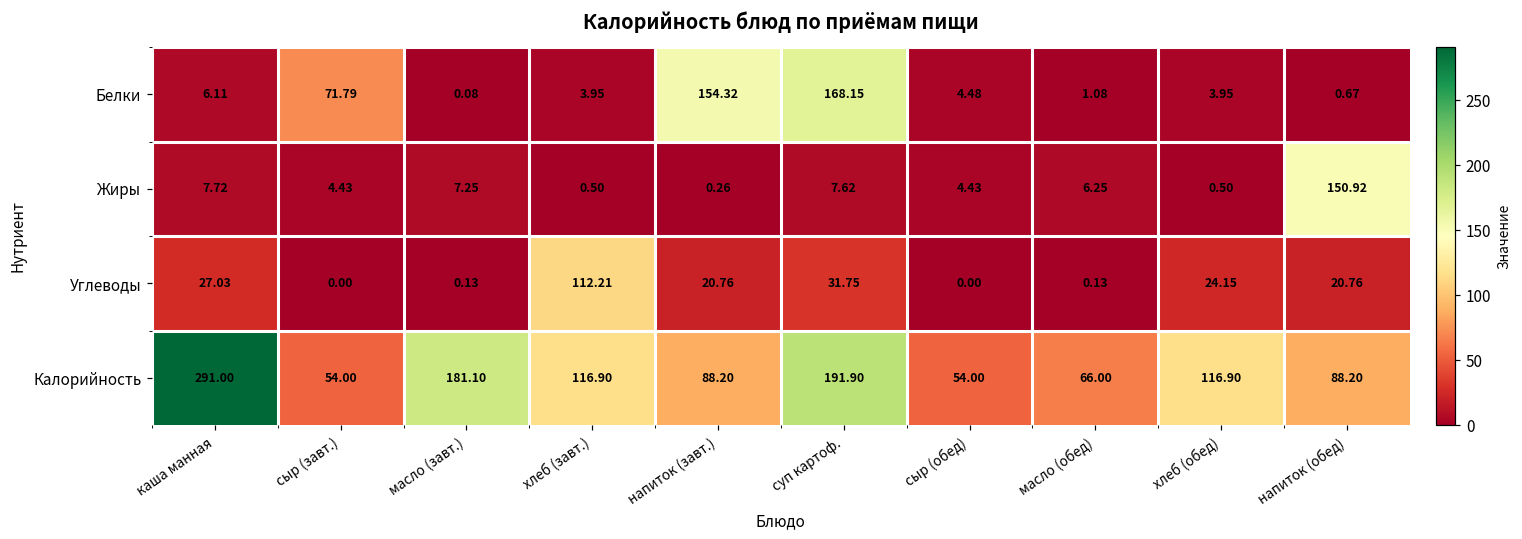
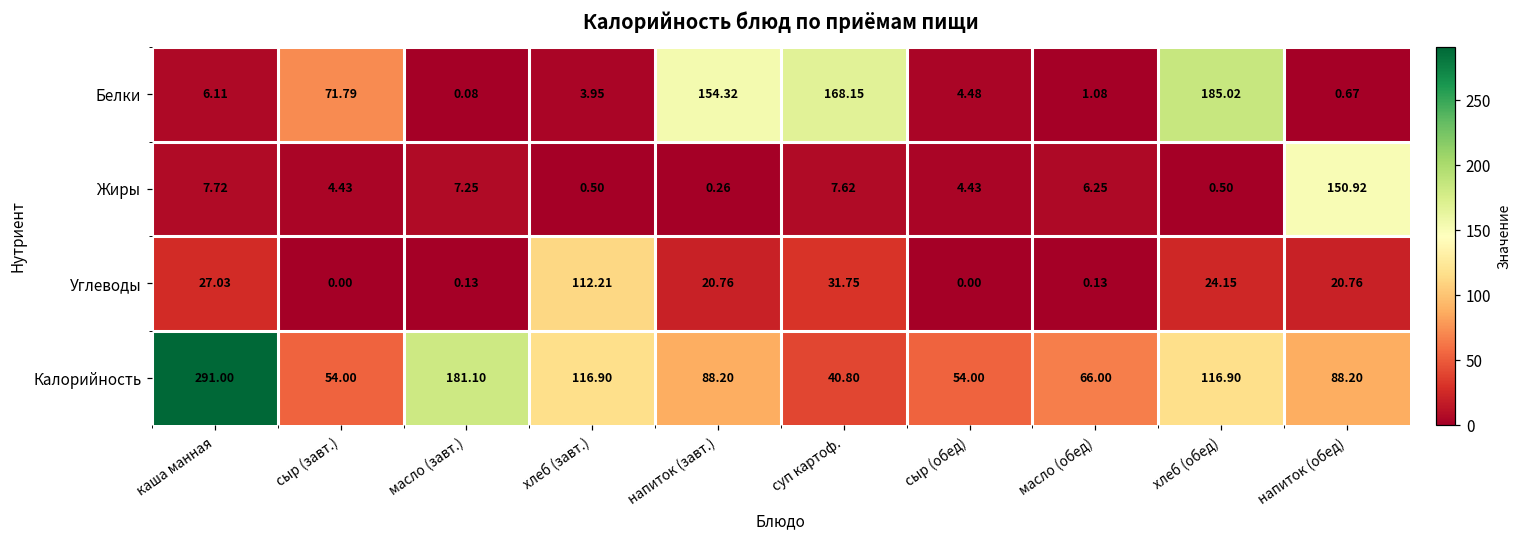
  {
    "Белки": {
      "каша манная": 6.11,
      "сыр (завт.)": 71.79,
      "масло (завт.)": 0.08,
      "хлеб (завт.)": 3.95,
      "напиток (завт.)": 154.32,
      "суп картоф.": 168.15,
      "сыр (обед)": 4.48,
      "масло (обед)": 1.08,
-     "хлеб (обед)": 3.95,
+     "хлеб (обед)": 185.02,
      "напиток (обед)": 0.67
    },
    "Жиры": {
      "каша манная": 7.72,
      "сыр (завт.)": 4.43,
      "масло (завт.)": 7.25,
      "хлеб (завт.)": 0.50,
      "напиток (завт.)": 0.26,
      "суп картоф.": 7.62,
      "сыр (обед)": 4.43,
      "масло (обед)": 6.25,
      "хлеб (обед)": 0.50,
      "напиток (обед)": 150.92
    },
    "Углеводы": {
      "каша манная": 27.03,
      "сыр (завт.)": 0.00,
      "масло (завт.)": 0.13,
      "хлеб (завт.)": 112.21,
      "напиток (завт.)": 20.76,
      "суп картоф.": 31.75,
      "сыр (обед)": 0.00,
      "масло (обед)": 0.13,
      "хлеб (обед)": 24.15,
      "напиток (обед)": 20.76
    },
    "Калорийность": {
      "каша манная": 291.00,
      "сыр (завт.)": 54.00,
      "масло (завт.)": 181.10,
      "хлеб (завт.)": 116.90,
      "напиток (завт.)": 88.20,
-     "суп картоф.": 191.90,
+     "суп картоф.": 40.80,
      "сыр (обед)": 54.00,
      "масло (обед)": 66.00,
      "хлеб (обед)": 116.90,
      "напиток (обед)": 88.20
    }
  }
